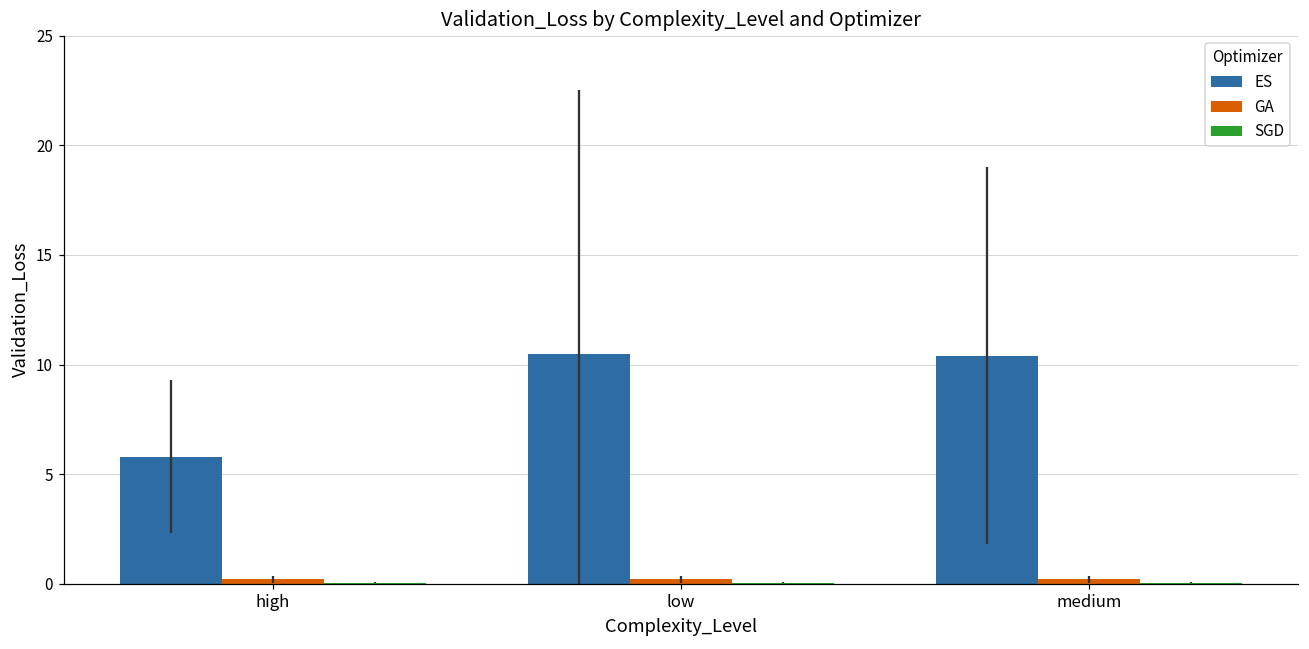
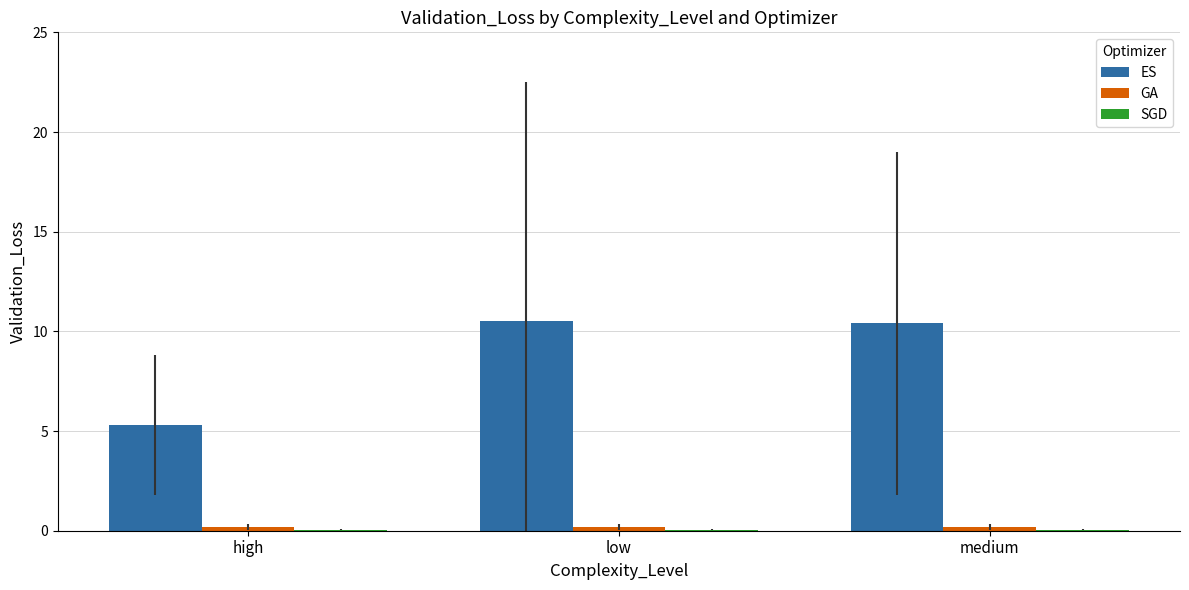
  {
    "ES": {
-     "high": 5.8,
+     "high": 5.3,
      "low": 10.5,
      "medium": 10.4
    },
    "GA": {
      "high": 0.2,
      "low": 0.2,
      "medium": 0.2
    }
  }
